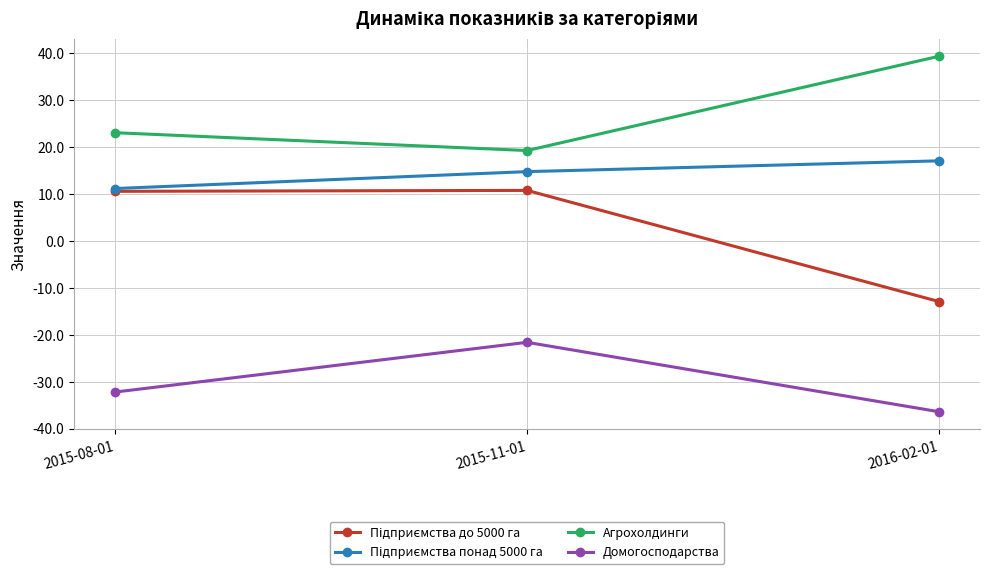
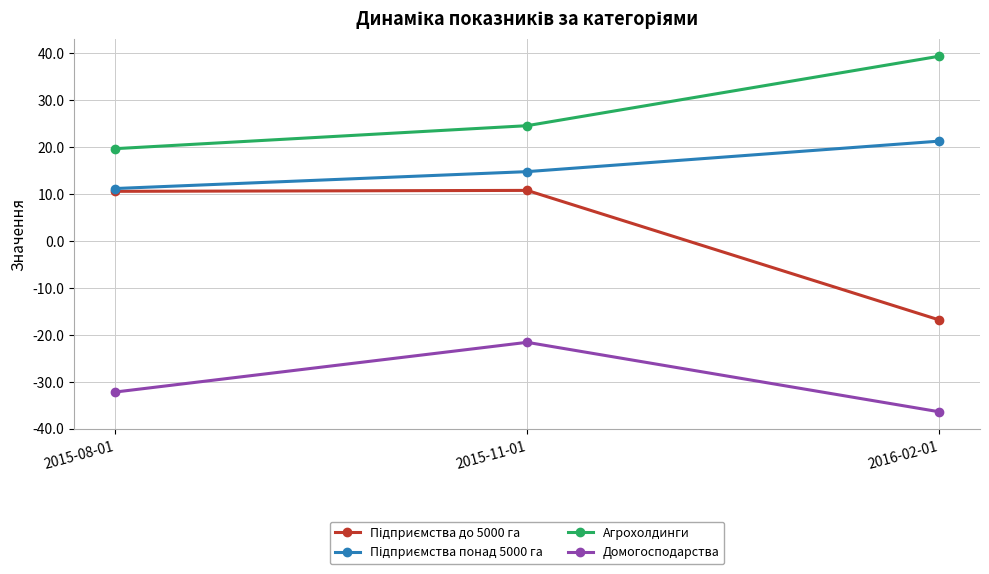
  {
    "Підприємства до 5000 га": {
      "2015-08-01": 11,
      "2015-11-01": 11,
-     "2016-02-01": -13
+     "2016-02-01": -17
    },
    "Підприємства понад 5000 га": {
      "2015-08-01": 11,
      "2015-11-01": 15,
-     "2016-02-01": 17
+     "2016-02-01": 21
    },
    "Агрохолдинги": {
-     "2015-08-01": 23,
-     "2015-11-01": 19,
+     "2015-08-01": 20,
+     "2015-11-01": 25,
      "2016-02-01": 39
    },
    "Домогосподарства": {
      "2015-08-01": -32,
      "2015-11-01": -22,
      "2016-02-01": -36
    }
  }
